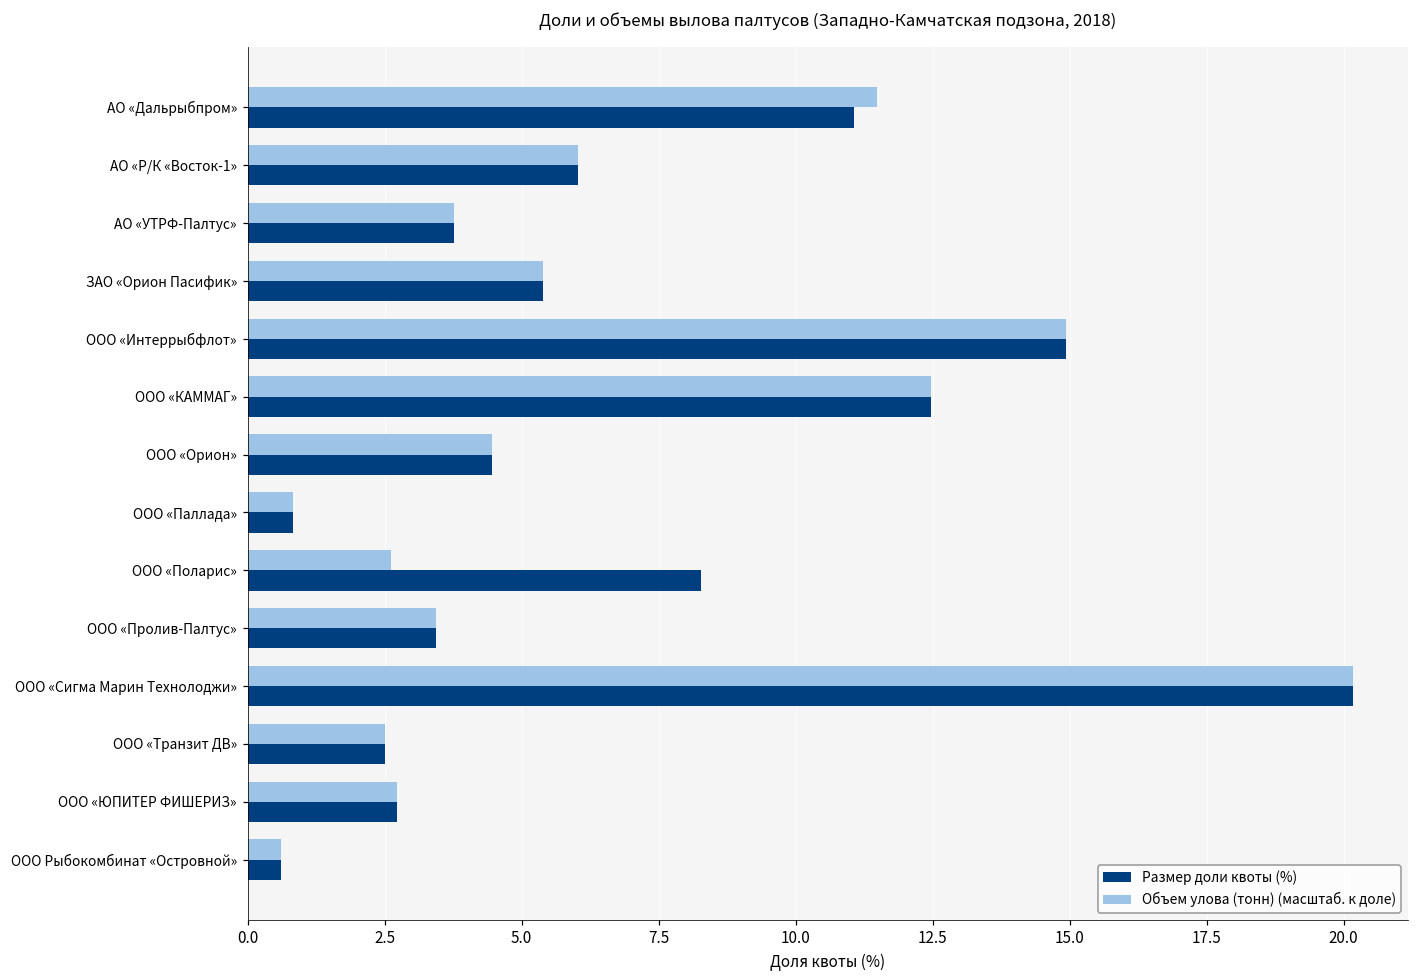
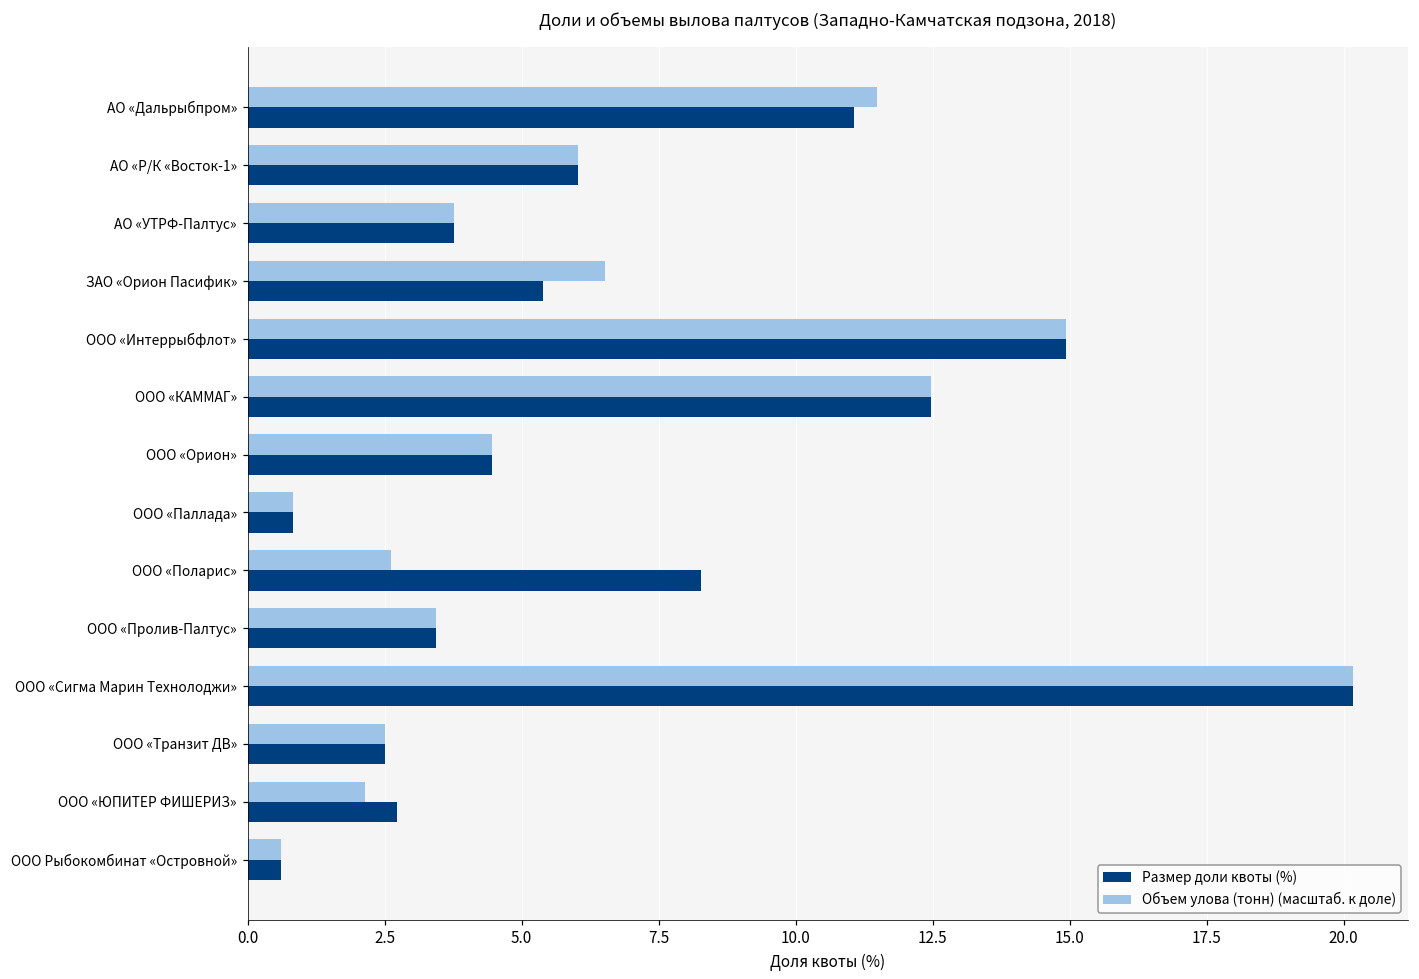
  {
    "Размер доли квоты (%)": {
      "АО «Дальрыбпром»": 11.1,
      "АО «Р/К «Восток-1»": 6.0,
      "АО «УТРФ-Палтус»": 3.8,
      "ЗАО «Орион Пасифик»": 5.4,
      "ООО «Интеррыбфлот»": 14.9,
      "ООО «КАММАГ»": 12.5,
      "ООО «Орион»": 4.5,
      "ООО «Паллада»": 0.8,
      "ООО «Поларис»": 8.3,
      "ООО «Пролив-Палтус»": 3.4,
      "ООО «Сигма Марин Технолоджи»": 20.2,
      "ООО «Транзит ДВ»": 2.5,
      "ООО «ЮПИТЕР ФИШЕРИЗ»": 2.7,
      "ООО Рыбокомбинат «Островной»": 0.6
    },
    "Объем улова (тонн) (масштаб. к доле)": {
      "АО «Дальрыбпром»": 11.5,
      "АО «Р/К «Восток-1»": 6.0,
      "АО «УТРФ-Палтус»": 3.8,
-     "ЗАО «Орион Пасифик»": 5.4,
+     "ЗАО «Орион Пасифик»": 6.5,
      "ООО «Интеррыбфлот»": 14.9,
      "ООО «КАММАГ»": 12.5,
      "ООО «Орион»": 4.5,
      "ООО «Паллада»": 0.8,
      "ООО «Поларис»": 2.6,
      "ООО «Пролив-Палтус»": 3.4,
      "ООО «Сигма Марин Технолоджи»": 20.2,
      "ООО «Транзит ДВ»": 2.5,
-     "ООО «ЮПИТЕР ФИШЕРИЗ»": 2.7,
+     "ООО «ЮПИТЕР ФИШЕРИЗ»": 2.2,
      "ООО Рыбокомбинат «Островной»": 0.6
    }
  }
